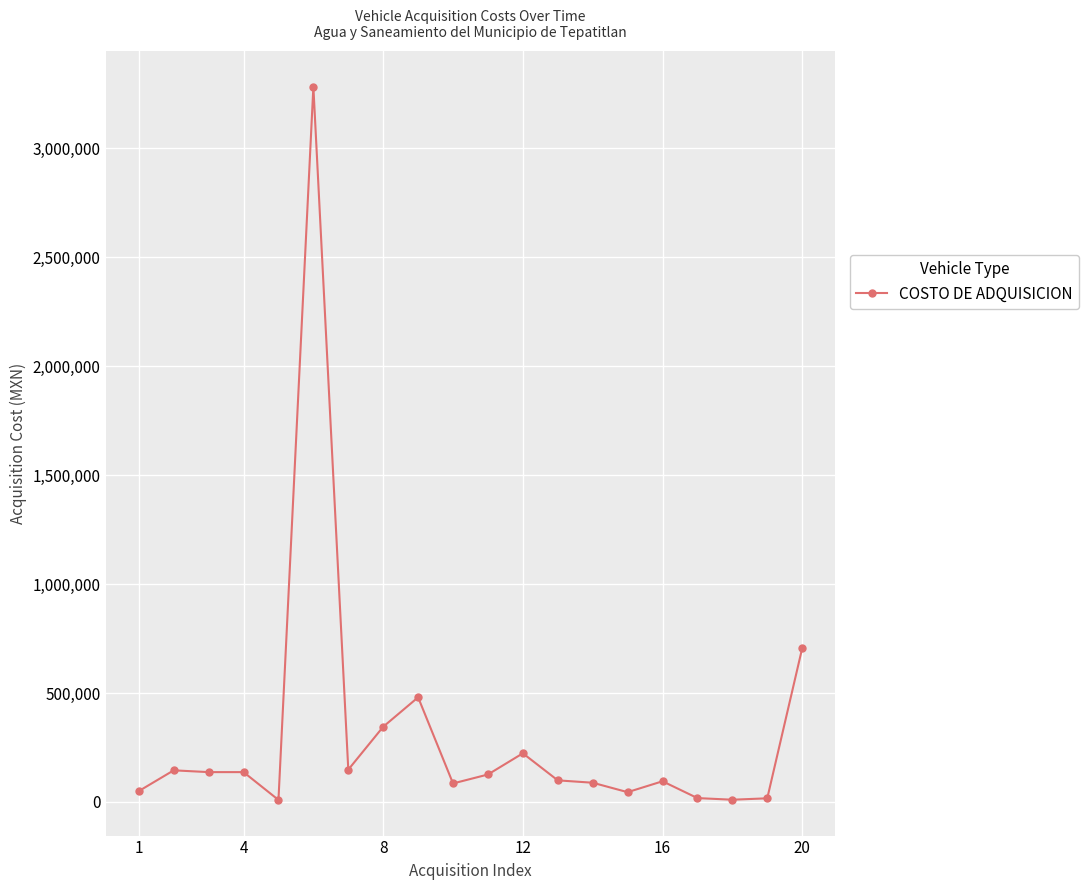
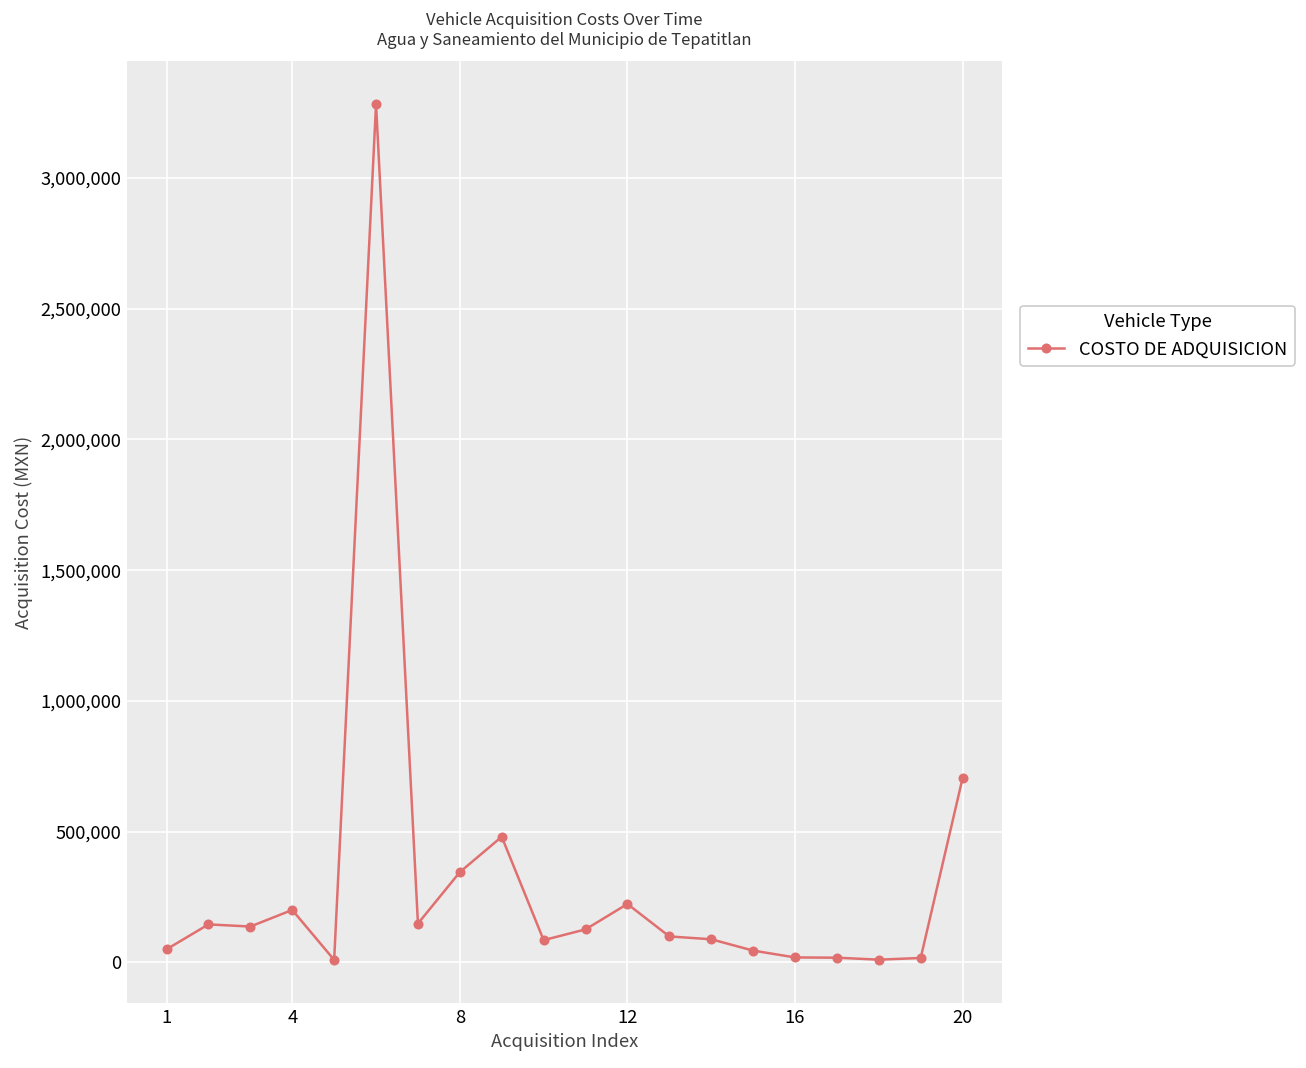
  {
    "1": "50,000",
-   "4": "140,000",
+   "4": "200,000",
    "8": "350,000",
    "12": "220,000",
-   "16": "100,000",
+   "16": "20,000",
    "20": "710,000"
  }
